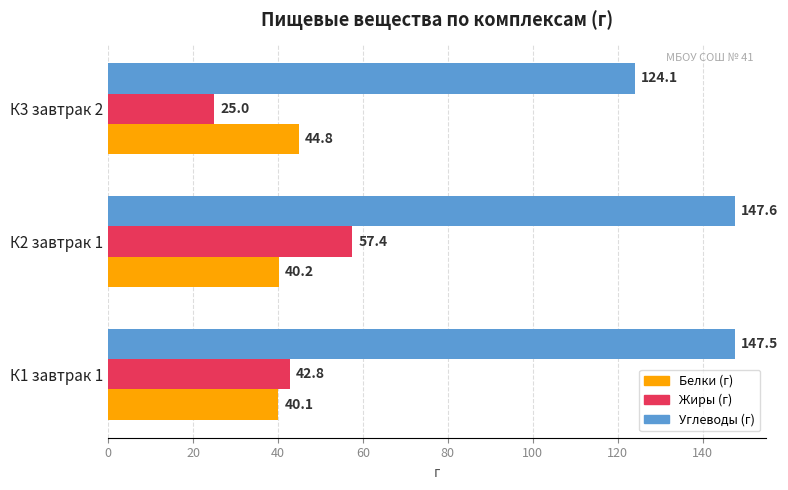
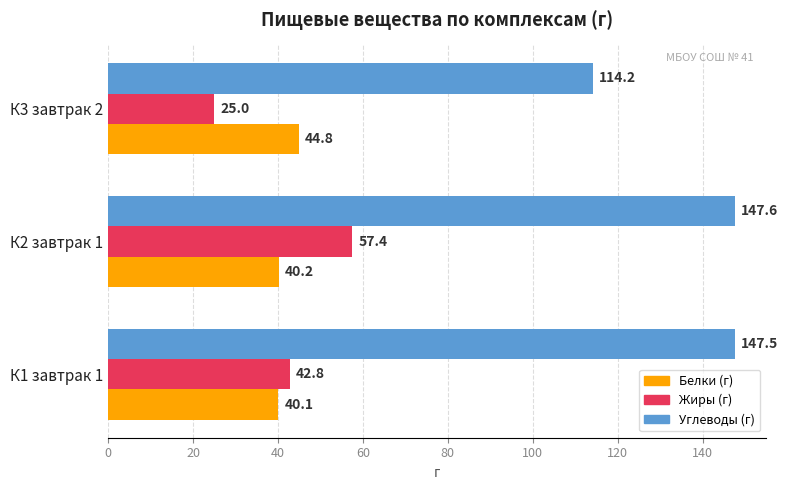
  {
    "Белки (г)": {
      "К3 завтрак 2": 44.8,
      "К2 завтрак 1": 40.2,
      "К1 завтрак 1": 40.1
    },
    "Жиры (г)": {
      "К3 завтрак 2": 25.0,
      "К2 завтрак 1": 57.4,
      "К1 завтрак 1": 42.8
    },
    "Углеводы (г)": {
-     "К3 завтрак 2": 124.1,
+     "К3 завтрак 2": 114.2,
      "К2 завтрак 1": 147.6,
      "К1 завтрак 1": 147.5
    }
  }
